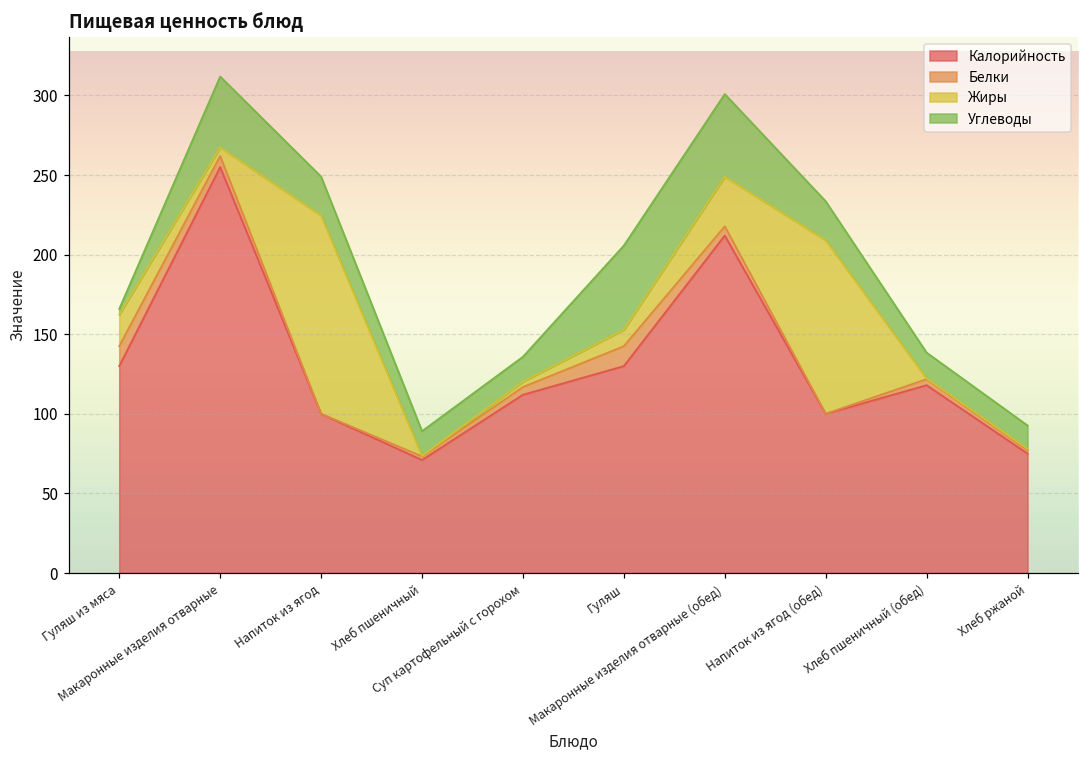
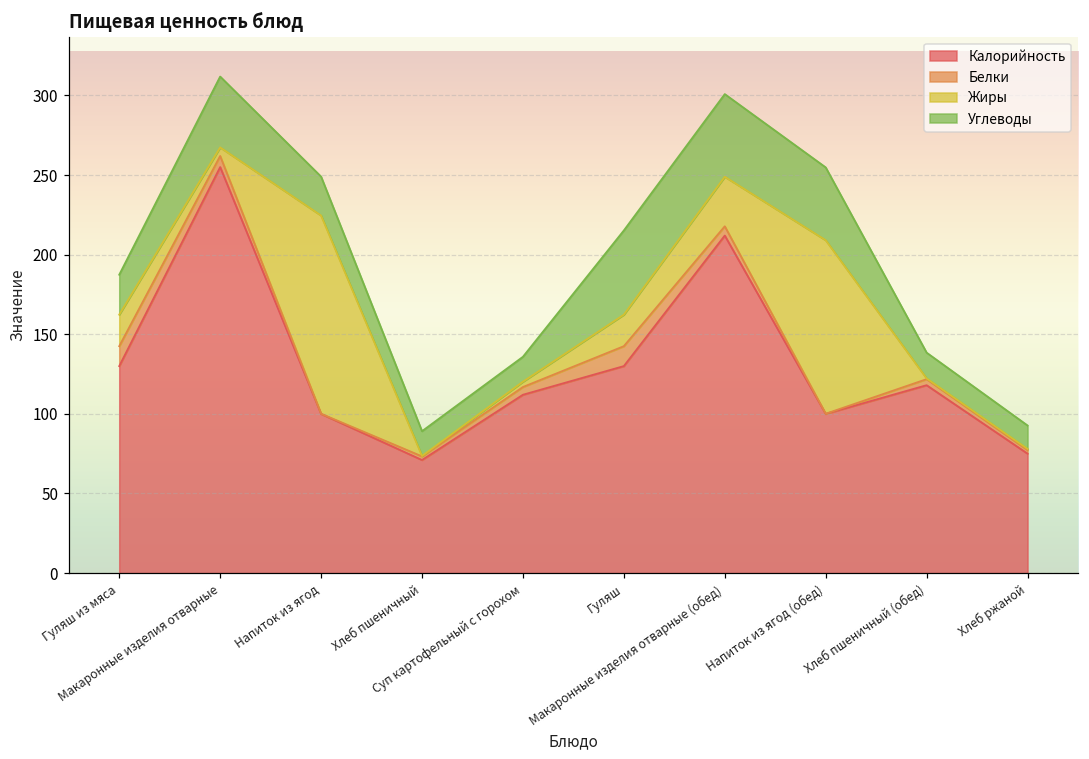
  {
    "Жиры": {
      "Гуляш из мяса": 20,
      "Макаронные изделия отварные": 5,
      "Напиток из ягод": 125,
      "Суп картофельный с горохом": 3,
-     "Гуляш": 10,
+     "Гуляш": 20,
      "Макаронные изделия отварные (обед)": 31,
      "Напиток из ягод (обед)": 109
    },
    "Углеводы": {
-     "Гуляш из мяса": 4,
+     "Гуляш из мяса": 25,
      "Макаронные изделия отварные": 45,
      "Напиток из ягод": 24,
      "Хлеб пшеничный": 16,
      "Суп картофельный с горохом": 16,
      "Гуляш": 53,
      "Макаронные изделия отварные (обед)": 52,
-     "Напиток из ягод (обед)": 24,
+     "Напиток из ягод (обед)": 46,
      "Хлеб пшеничный (обед)": 16,
      "Хлеб ржаной": 15
    }
  }
